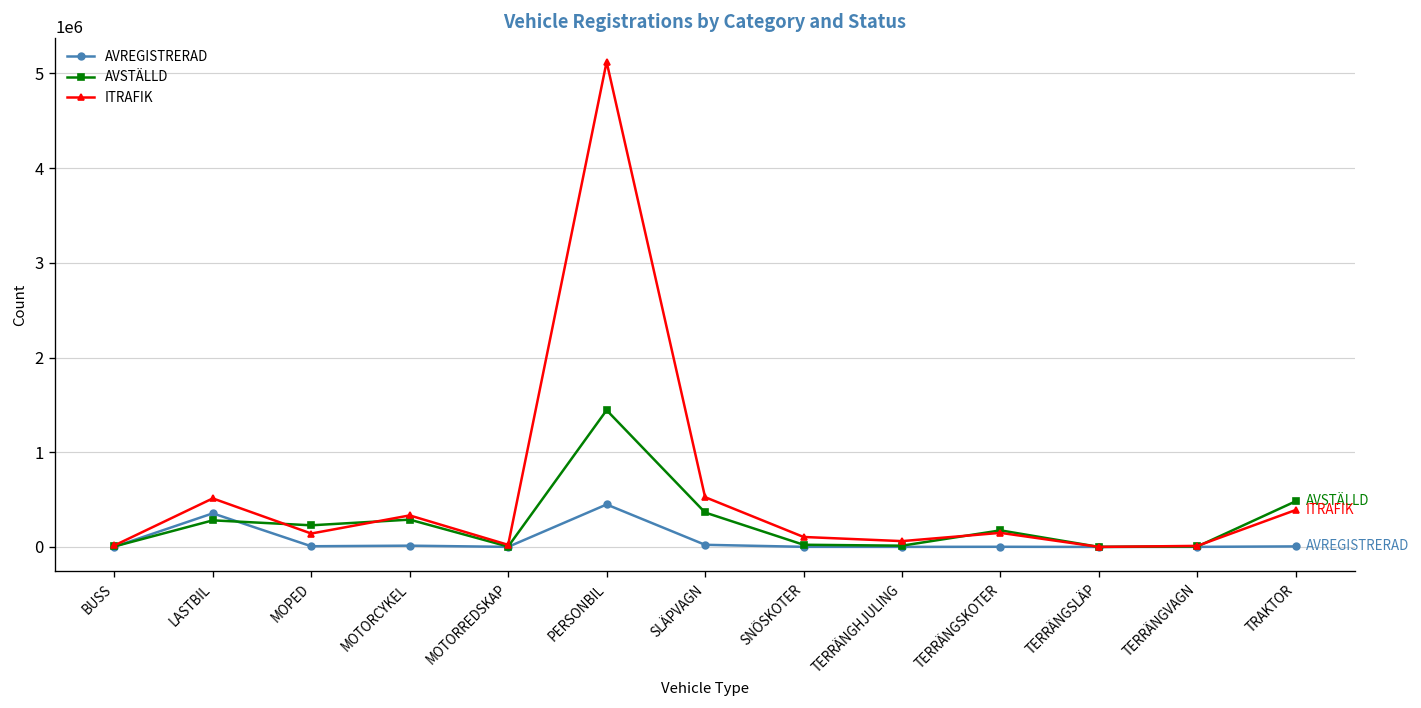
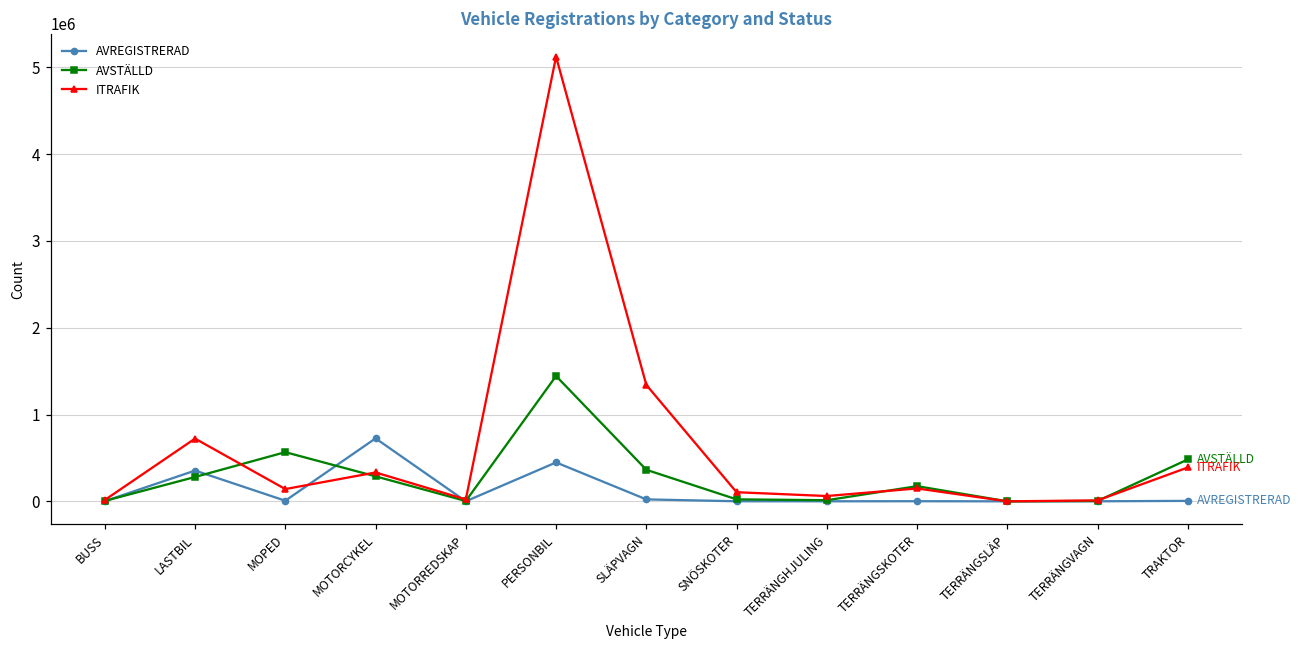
  {
    "AVREGISTRERAD": {
      "LASTBIL": 400000,
      "MOPED": 0,
-     "MOTORCYKEL": 0,
+     "MOTORCYKEL": 700000,
      "PERSONBIL": 400000,
      "SLÄPVAGN": 0,
      "TERRÄNGSKOTER": 0,
      "TRAKTOR": 0
    },
    "AVSTÄLLD": {
      "LASTBIL": 300000,
-     "MOPED": 200000,
+     "MOPED": 600000,
      "MOTORCYKEL": 300000,
      "PERSONBIL": 1400000,
      "SLÄPVAGN": 400000,
      "TRAKTOR": 500000
    },
    "ITRAFIK": {
-     "LASTBIL": 500000,
+     "LASTBIL": 700000,
      "MOPED": 100000,
      "MOTORCYKEL": 300000,
      "PERSONBIL": 5100000,
-     "SLÄPVAGN": 500000,
+     "SLÄPVAGN": 1300000,
      "SNÖSKOTER": 100000,
      "TERRÄNGHJULING": 100000,
      "TRAKTOR": 400000
    }
  }
